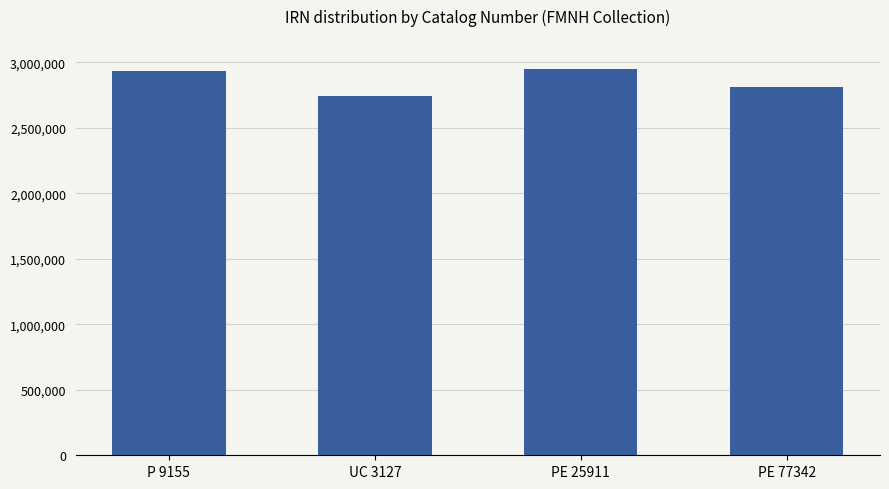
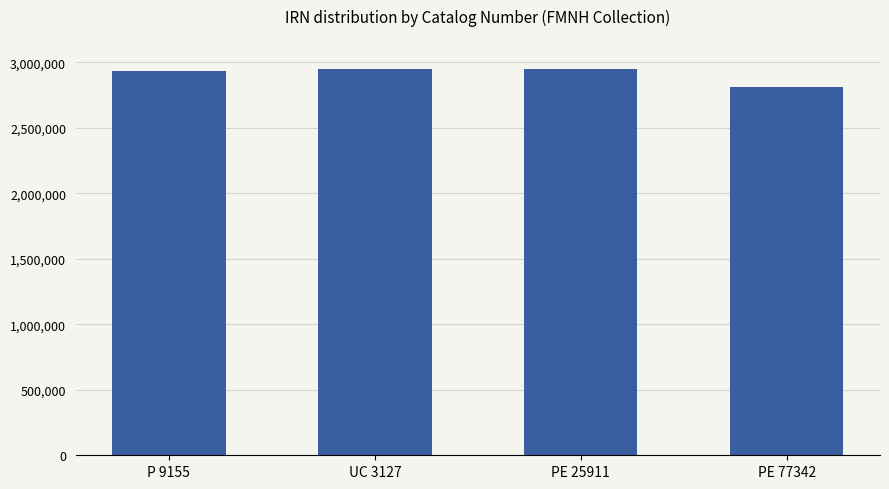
  {
    "P 9155": "2,940,000",
-   "UC 3127": "2,740,000",
+   "UC 3127": "2,950,000",
    "PE 25911": "2,950,000",
    "PE 77342": "2,810,000"
  }
